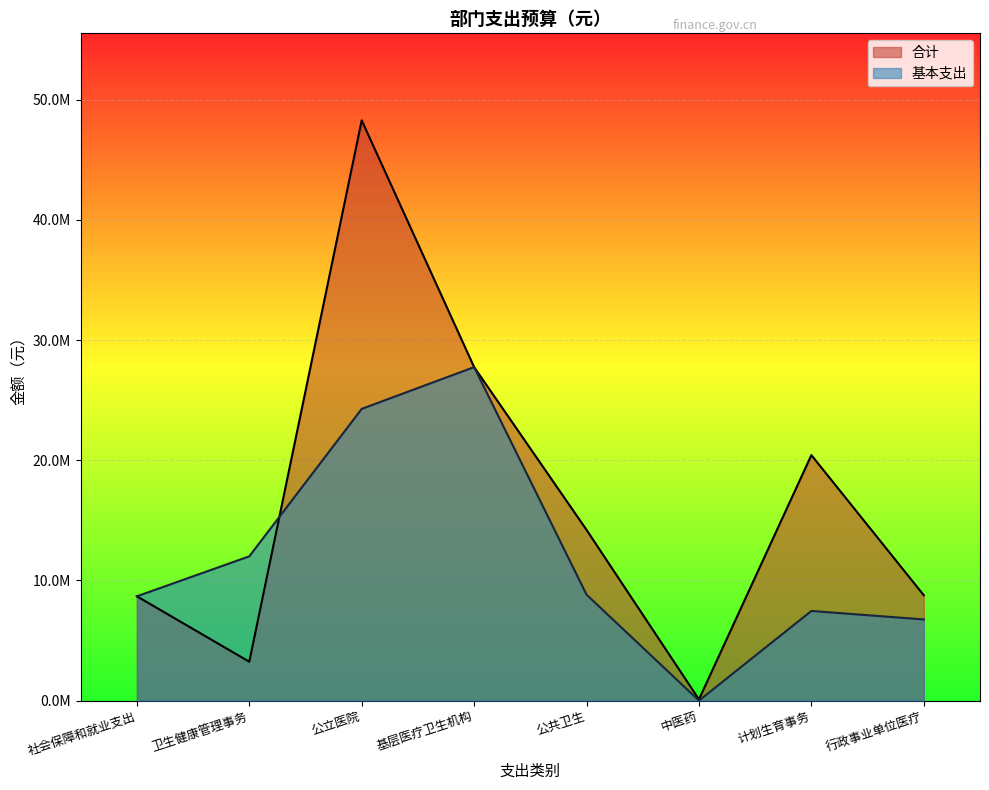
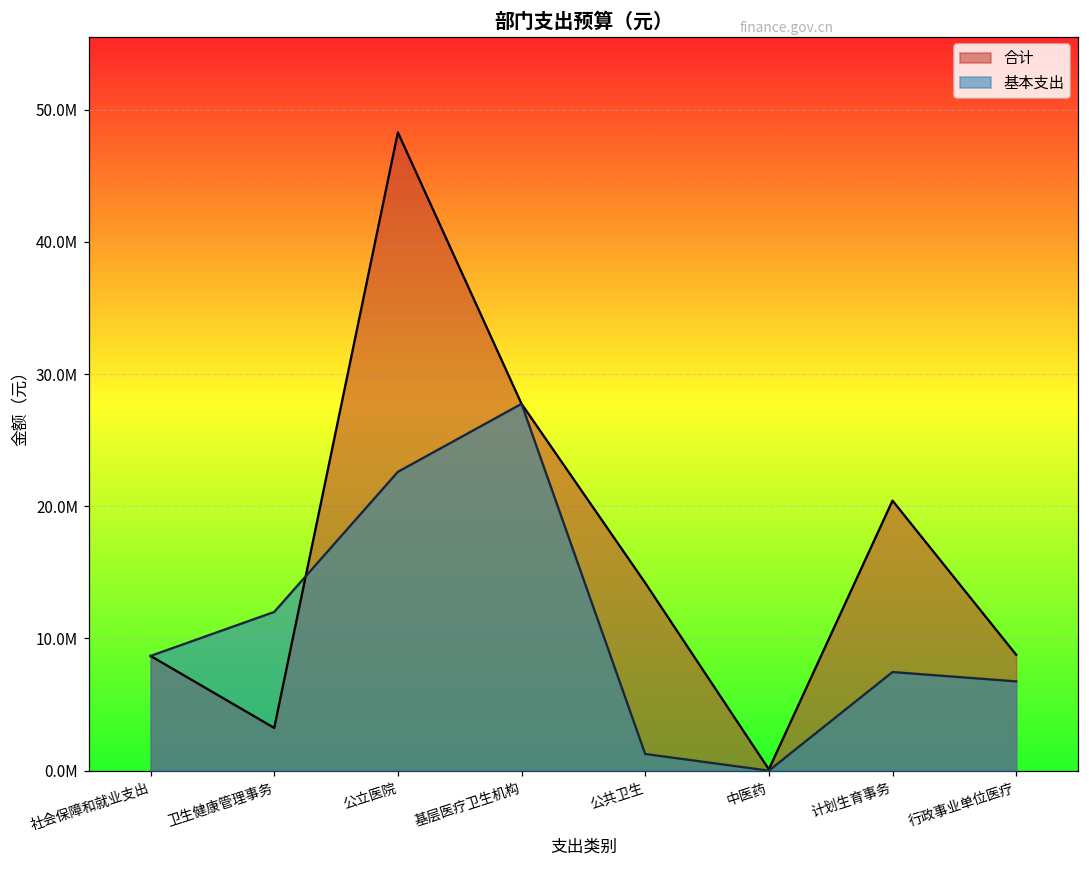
  {
    "合计": {
      "卫生健康管理事务": 3200000,
      "公立医院": 48300000,
      "公共卫生": 14200000,
      "计划生育事务": 20400000,
      "行政事业单位医疗": 8800000
    },
    "基本支出": {
      "卫生健康管理事务": 12000000,
-     "公立医院": 24300000,
-     "公共卫生": 8800000,
+     "公立医院": 22600000,
+     "公共卫生": 1300000,
      "计划生育事务": 7500000,
      "行政事业单位医疗": 6800000
    }
  }
